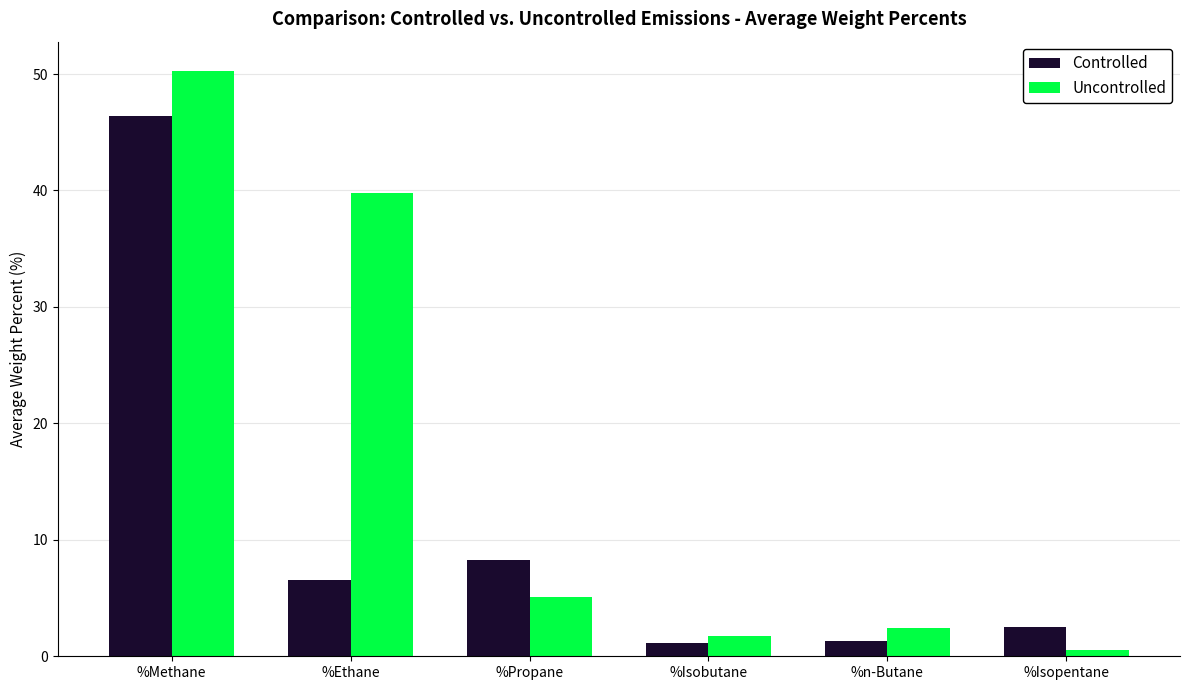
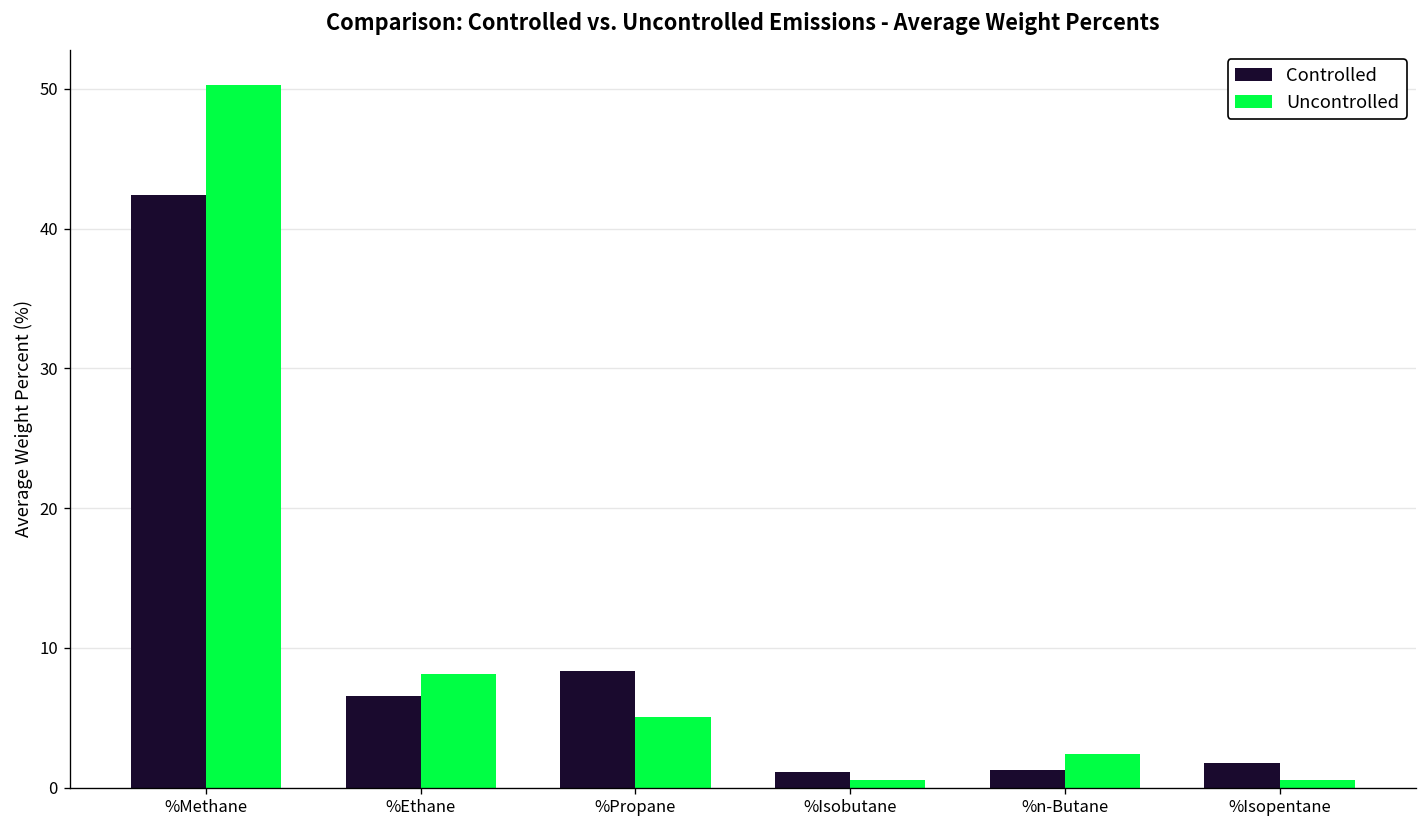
  {
    "Controlled": {
-     "%Methane": 46.4,
+     "%Methane": 42.4,
      "%Ethane": 6.6,
      "%Propane": 8.3,
      "%Isobutane": 1.1,
      "%n-Butane": 1.3,
-     "%Isopentane": 2.5
+     "%Isopentane": 1.7
    },
    "Uncontrolled": {
      "%Methane": 50.3,
-     "%Ethane": 39.8,
+     "%Ethane": 8.1,
      "%Propane": 5.1,
-     "%Isobutane": 1.7,
+     "%Isobutane": 0.5,
      "%n-Butane": 2.4,
      "%Isopentane": 0.5
    }
  }
